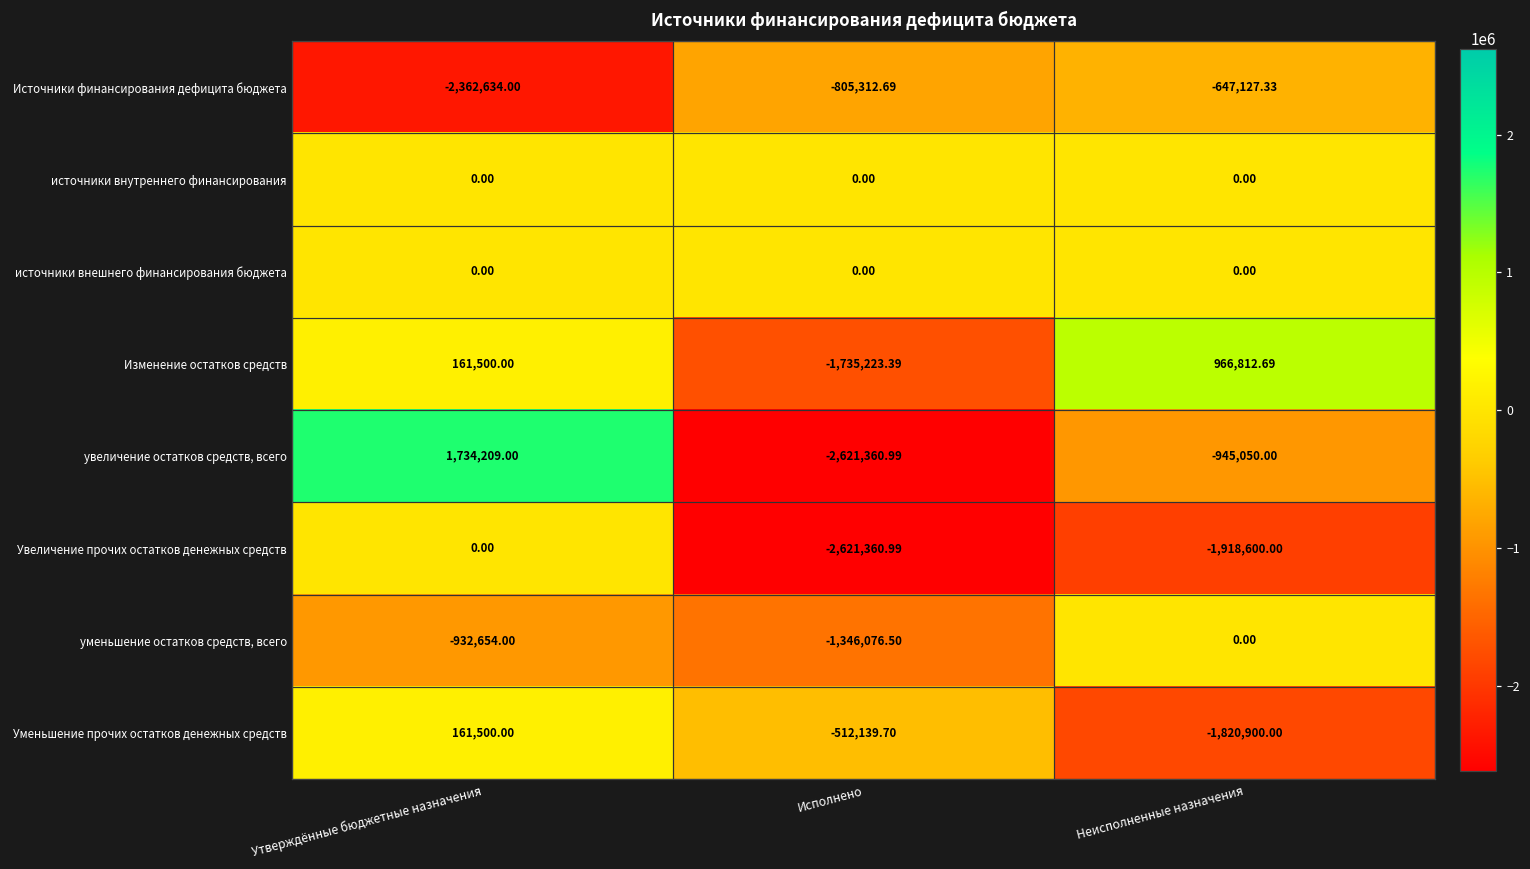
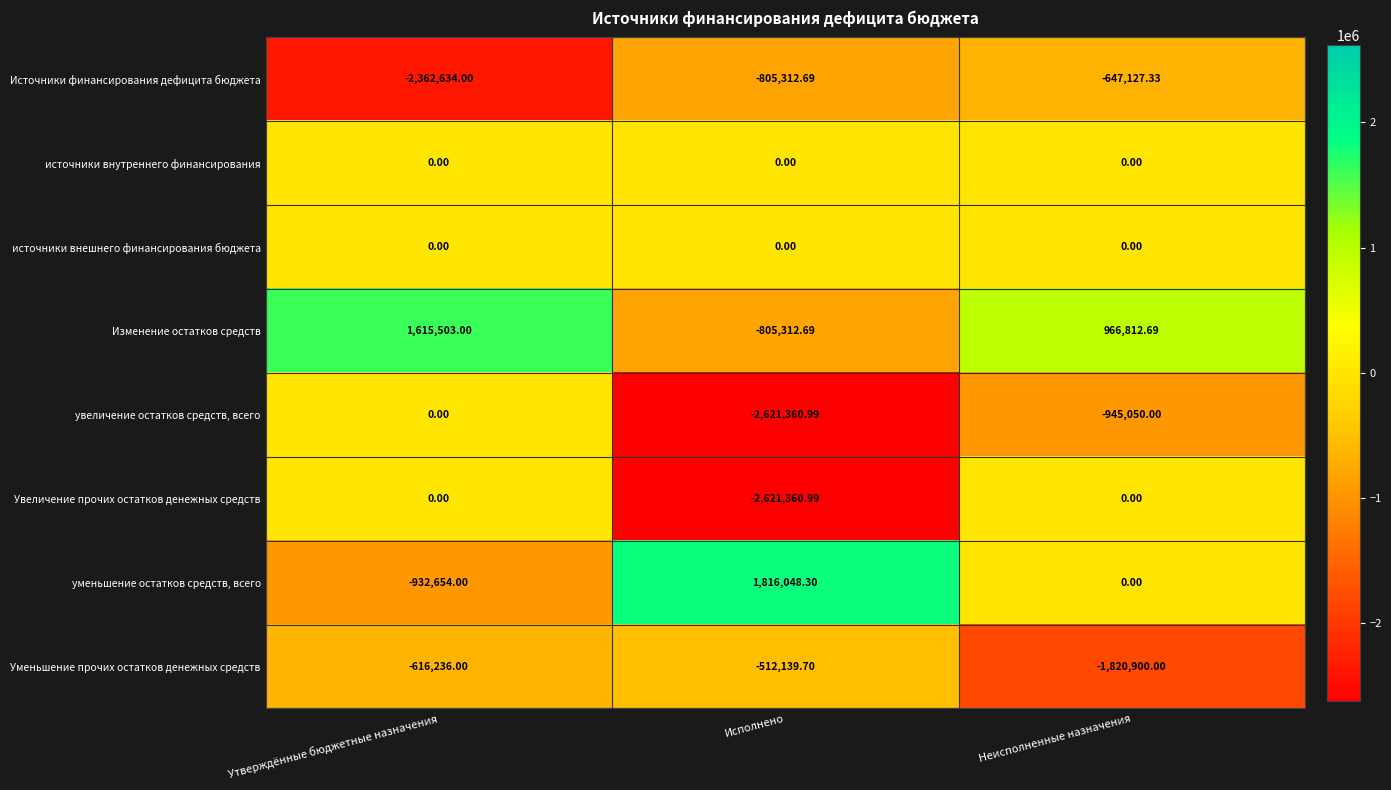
  {
    "Источники финансирования дефицита бюджета": {
      "Утверждённые бюджетные назначения": "-2,362,634.00",
      "Исполнено": "-805,312.69",
      "Неисполненные назначения": "-647,127.33"
    },
    "источники внутреннего финансирования": {
      "Утверждённые бюджетные назначения": "0.00",
      "Исполнено": "0.00",
      "Неисполненные назначения": "0.00"
    },
    "источники внешнего финансирования бюджета": {
      "Утверждённые бюджетные назначения": "0.00",
      "Исполнено": "0.00",
      "Неисполненные назначения": "0.00"
    },
    "Изменение остатков средств": {
-     "Утверждённые бюджетные назначения": "161,500.00",
-     "Исполнено": "-1,735,223.39",
+     "Утверждённые бюджетные назначения": "1,615,503.00",
+     "Исполнено": "-805,312.69",
      "Неисполненные назначения": "966,812.69"
    },
    "увеличение остатков средств, всего": {
-     "Утверждённые бюджетные назначения": "1,734,209.00",
+     "Утверждённые бюджетные назначения": "0.00",
      "Исполнено": "-2,621,360.99",
      "Неисполненные назначения": "-945,050.00"
    },
    "Увеличение прочих остатков денежных средств": {
      "Утверждённые бюджетные назначения": "0.00",
      "Исполнено": "-2,621,360.99",
-     "Неисполненные назначения": "-1,918,600.00"
+     "Неисполненные назначения": "0.00"
    },
    "уменьшение остатков средств, всего": {
      "Утверждённые бюджетные назначения": "-932,654.00",
-     "Исполнено": "-1,346,076.50",
+     "Исполнено": "1,816,048.30",
      "Неисполненные назначения": "0.00"
    },
    "Уменьшение прочих остатков денежных средств": {
-     "Утверждённые бюджетные назначения": "161,500.00",
+     "Утверждённые бюджетные назначения": "-616,236.00",
      "Исполнено": "-512,139.70",
      "Неисполненные назначения": "-1,820,900.00"
    }
  }
